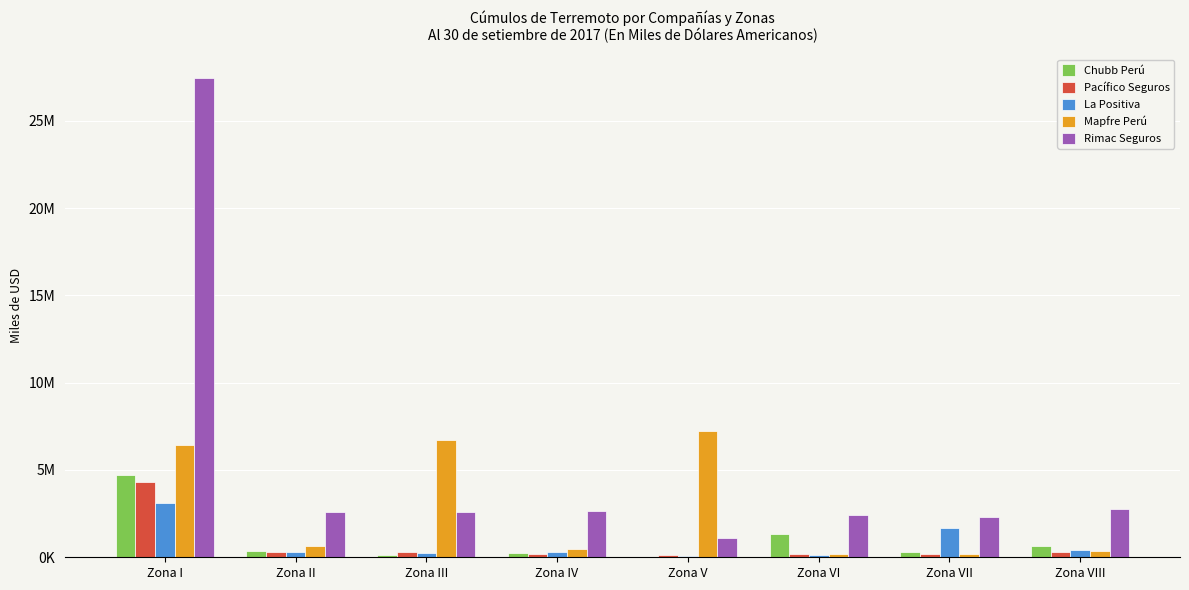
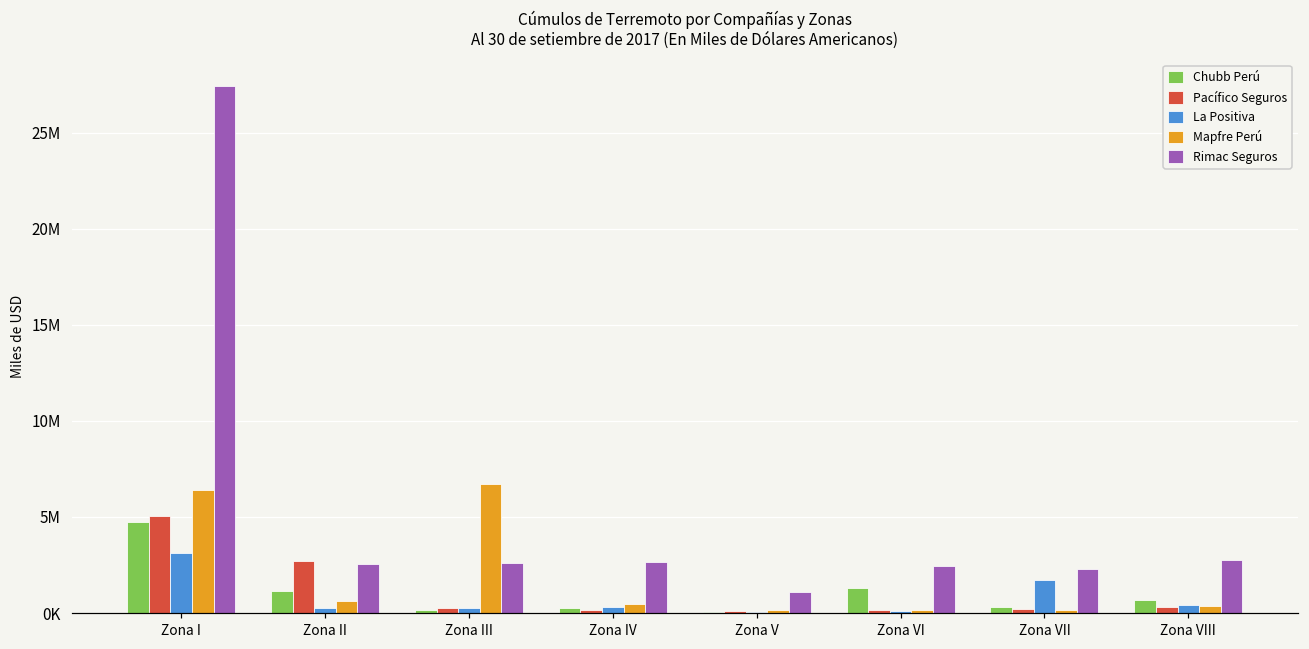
  {
    "Chubb Perú": {
      "Zona I": 4700000,
-     "Zona II": 300000,
+     "Zona II": 1200000,
      "Zona III": 200000,
      "Zona IV": 300000,
      "Zona VI": 1300000,
      "Zona VII": 300000,
      "Zona VIII": 700000
    },
    "Pacífico Seguros": {
-     "Zona I": 4300000,
-     "Zona II": 300000,
+     "Zona I": 5100000,
+     "Zona II": 2700000,
      "Zona III": 300000,
      "Zona IV": 200000,
      "Zona VI": 200000,
      "Zona VII": 200000,
      "Zona VIII": 300000
    },
    "La Positiva": {
      "Zona I": 3100000,
      "Zona II": 300000,
      "Zona III": 300000,
      "Zona IV": 300000,
      "Zona VII": 1700000,
      "Zona VIII": 400000
    },
    "Mapfre Perú": {
      "Zona I": 6400000,
      "Zona II": 600000,
      "Zona III": 6700000,
      "Zona IV": 500000,
-     "Zona V": 7200000,
+     "Zona V": 100000,
      "Zona VI": 200000,
      "Zona VII": 200000,
      "Zona VIII": 400000
    },
    "Rimac Seguros": {
      "Zona I": 27400000,
      "Zona II": 2600000,
      "Zona III": 2600000,
      "Zona IV": 2600000,
      "Zona V": 1100000,
      "Zona VI": 2400000,
      "Zona VII": 2300000,
      "Zona VIII": 2800000
    }
  }
